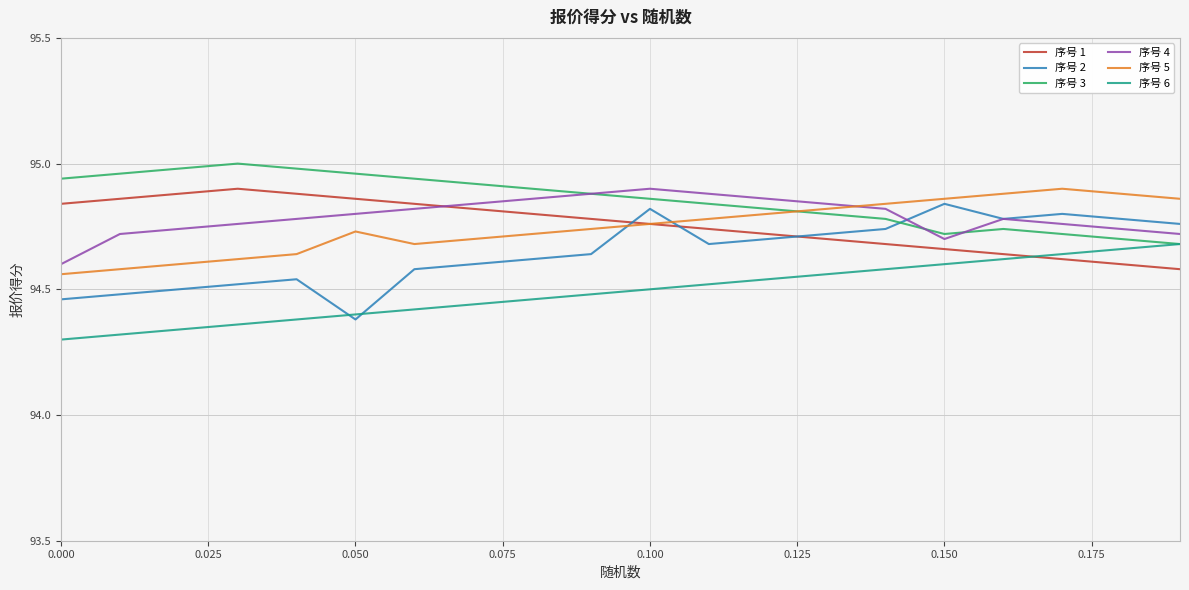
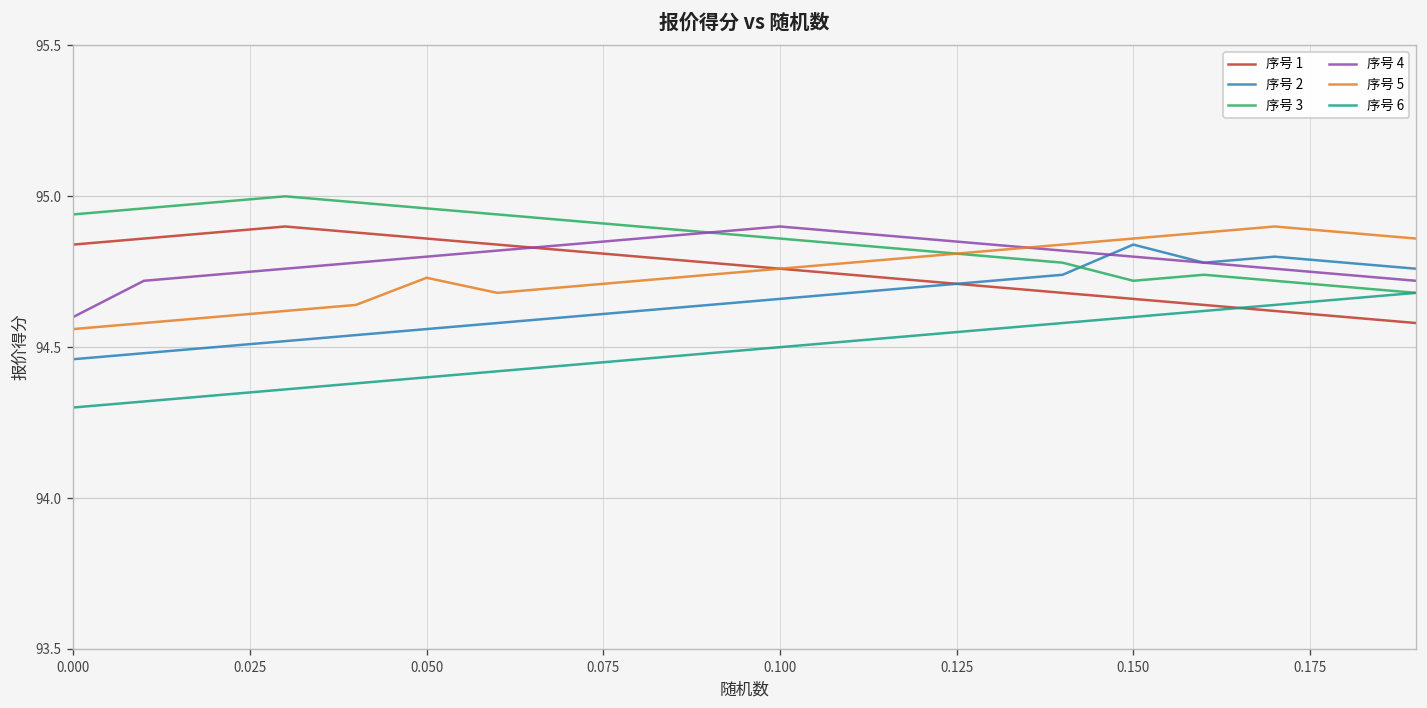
  {
    "序号 1": {
      "0.000": 94.84,
      "0.050": 94.86,
      "0.150": 94.66
    },
    "序号 2": {
      "0.000": 94.46,
-     "0.050": 94.38,
-     "0.100": 94.82,
+     "0.050": 94.56,
+     "0.100": 94.66,
      "0.150": 94.84
    },
    "序号 4": {
      "0.000": 94.6,
      "0.050": 94.8,
      "0.100": 94.9,
-     "0.150": 94.7
+     "0.150": 94.8
    },
    "序号 5": {
      "0.000": 94.56,
      "0.050": 94.73,
      "0.150": 94.86
    }
  }
